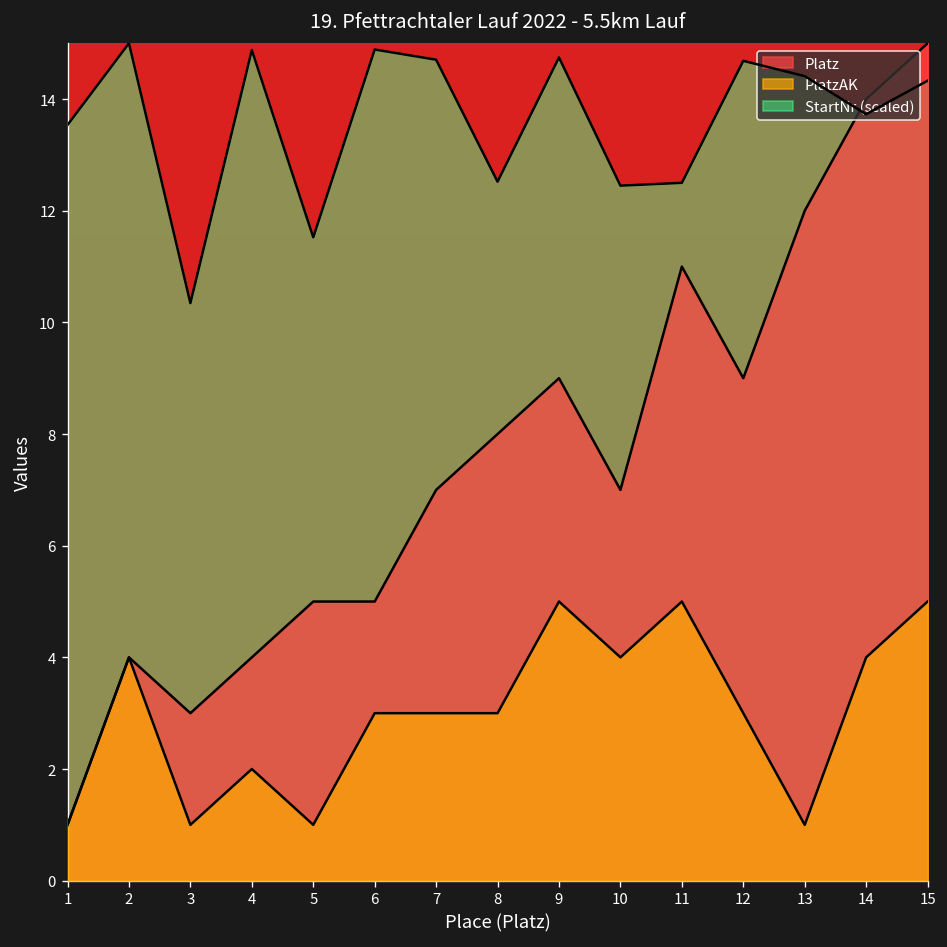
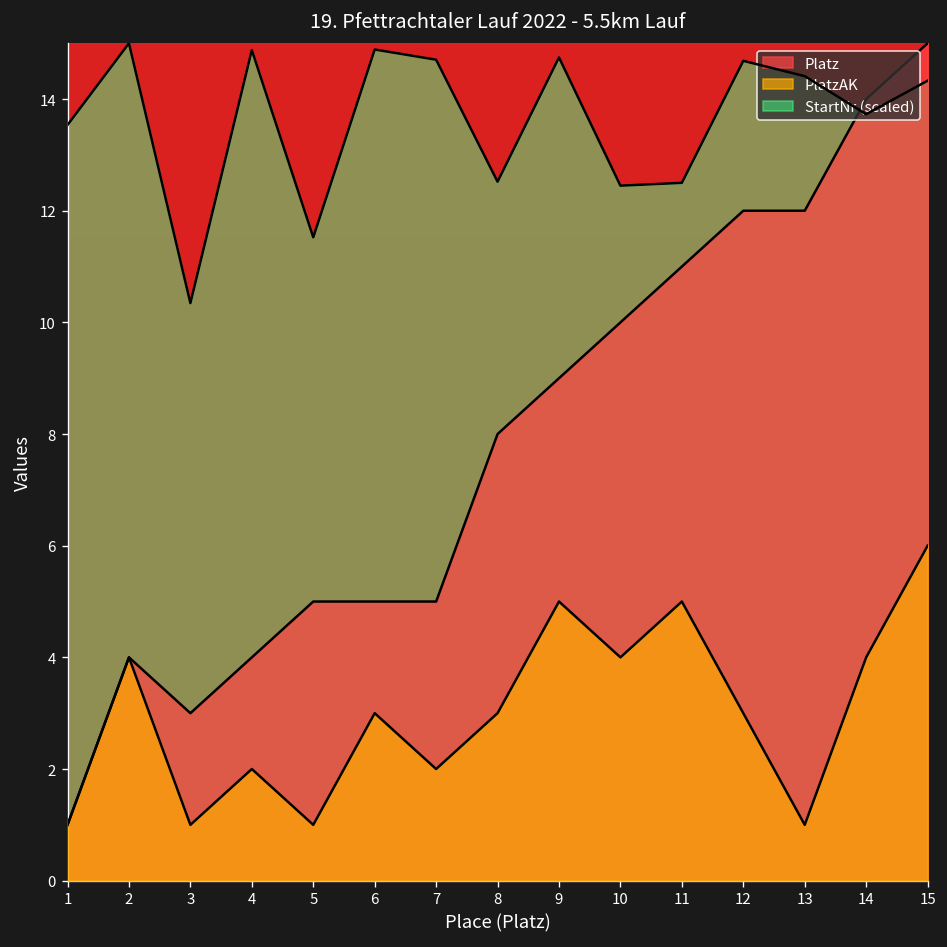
  {
    "Platz": {
      "3": 3,
      "4": 4,
      "5": 5,
      "6": 5,
-     "7": 7,
+     "7": 5,
      "8": 8,
      "9": 9,
-     "10": 7,
+     "10": 10,
      "11": 11,
-     "12": 9,
+     "12": 12,
      "13": 12,
      "15": 15
    },
    "PlatzAK": {
      "3": 1,
      "4": 2,
      "5": 1,
      "6": 3,
-     "7": 3,
+     "7": 2,
      "8": 3,
      "9": 5,
      "10": 4,
      "11": 5,
      "12": 3,
      "13": 1,
      "14": 4,
-     "15": 5
+     "15": 6
    },
    "StartNr (scaled)": {
      "1": 13.5,
      "2": 15,
      "3": 10.3,
      "4": 14.9,
      "5": 11.5,
      "6": 14.9,
      "7": 14.7,
      "8": 12.5,
      "9": 14.7,
      "10": 12.4,
      "11": 12.5,
      "12": 14.7,
      "15": 14.3
    }
  }
